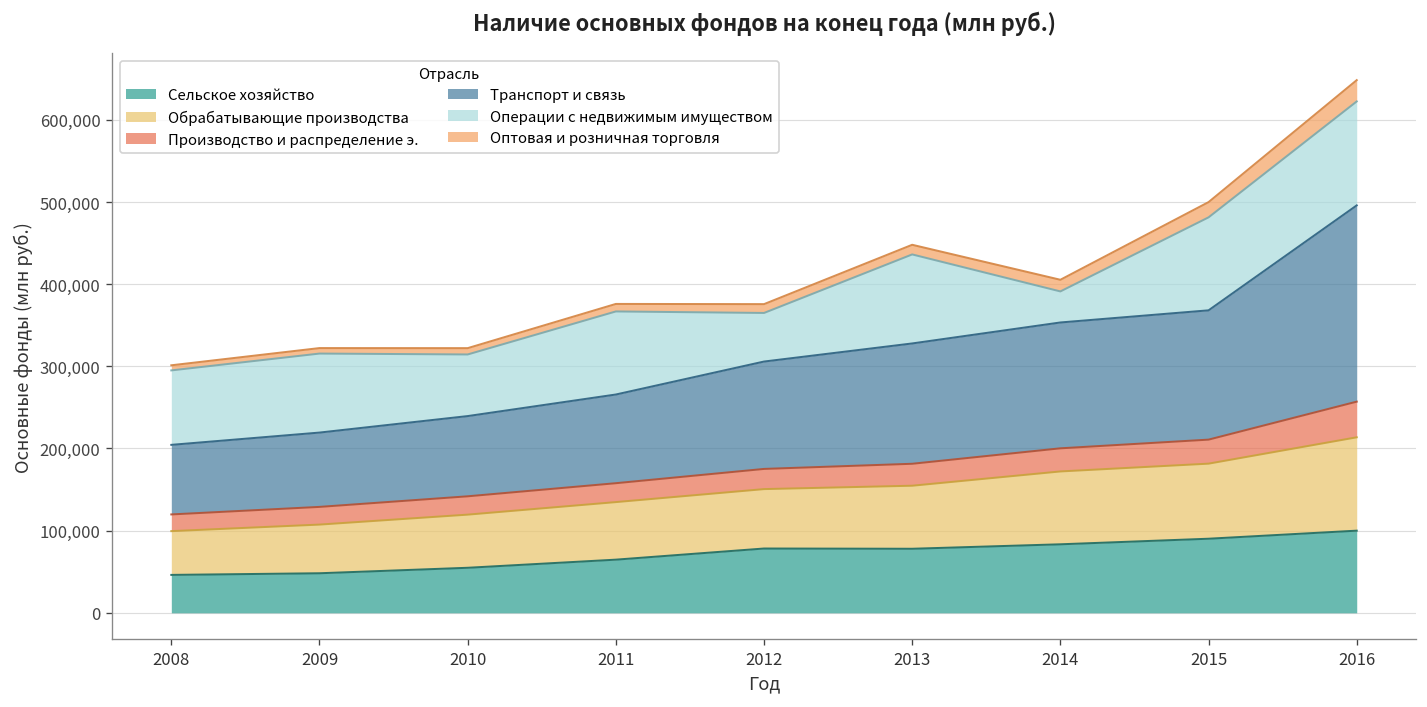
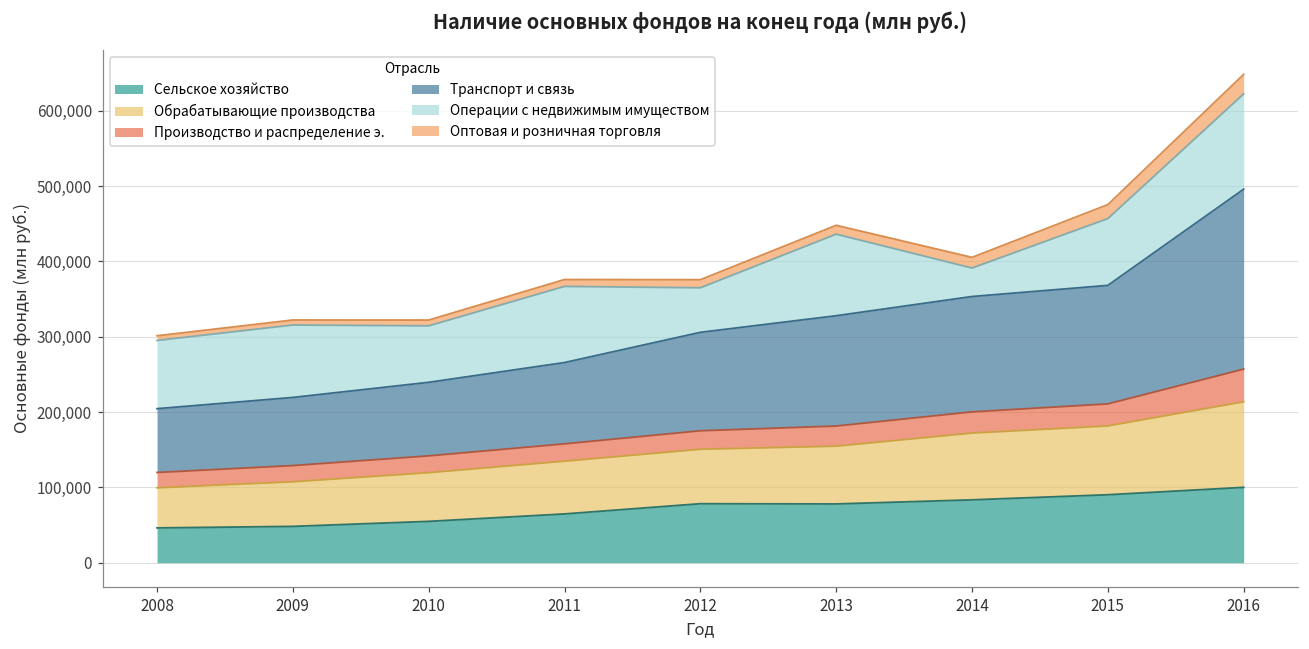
  {
    "Операции с недвижимым имуществом": {
      "2008": "90,000",
      "2009": "100,000",
      "2010": "70,000",
      "2011": "100,000",
      "2012": "60,000",
      "2013": "110,000",
      "2014": "40,000",
-     "2015": "110,000",
+     "2015": "90,000",
      "2016": "130,000"
    }
  }
